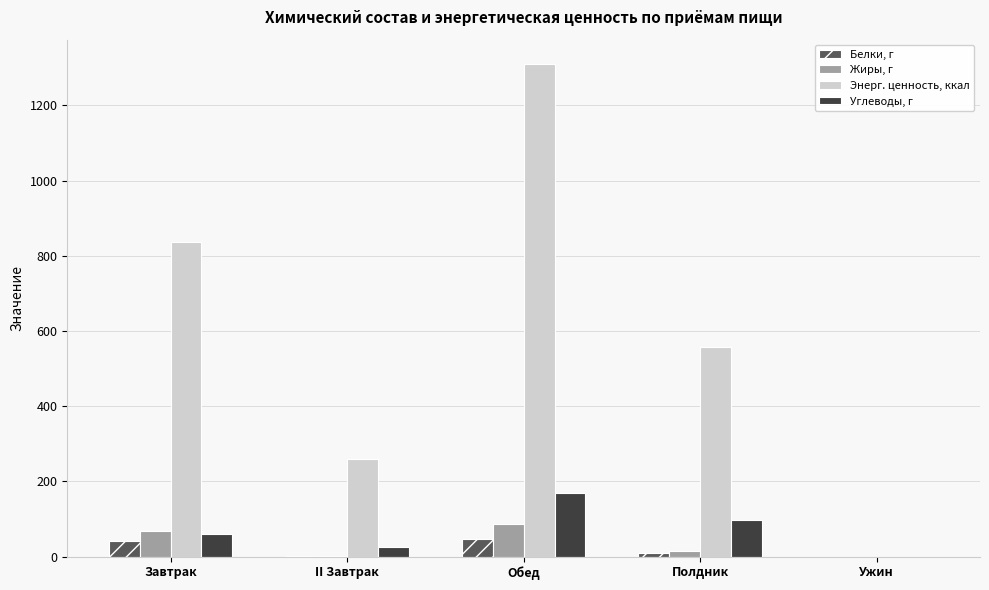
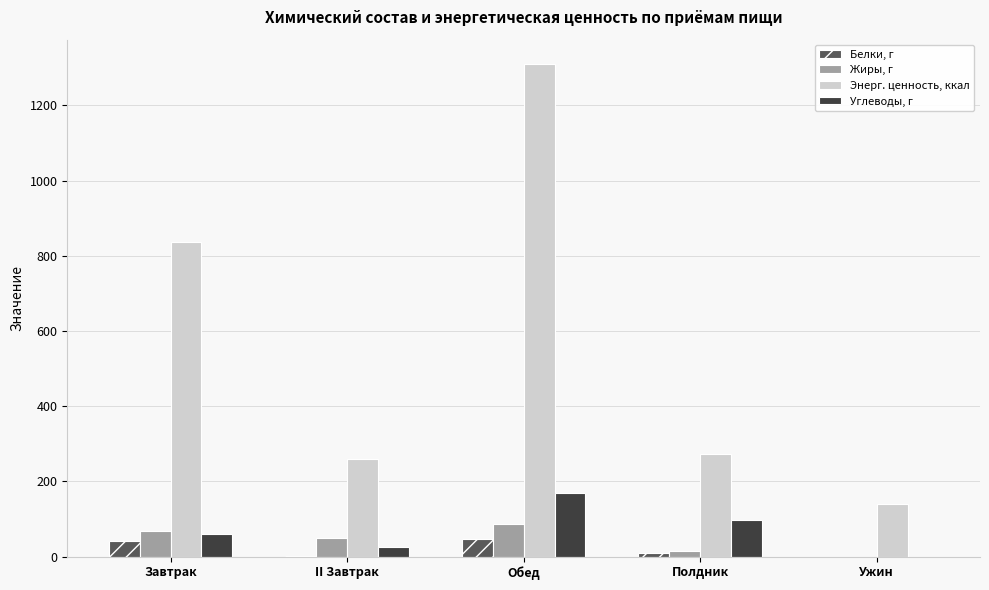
  {
    "Жиры, г": {
      "Завтрак": 70,
-     "II Завтрак": 0,
+     "II Завтрак": 50,
      "Обед": 90,
      "Полдник": 10,
      "Ужин": 0
    },
    "Энерг. ценность, ккал": {
      "Завтрак": 840,
      "II Завтрак": 260,
      "Обед": 1310,
-     "Полдник": 560,
-     "Ужин": 0
+     "Полдник": 270,
+     "Ужин": 140
    }
  }
